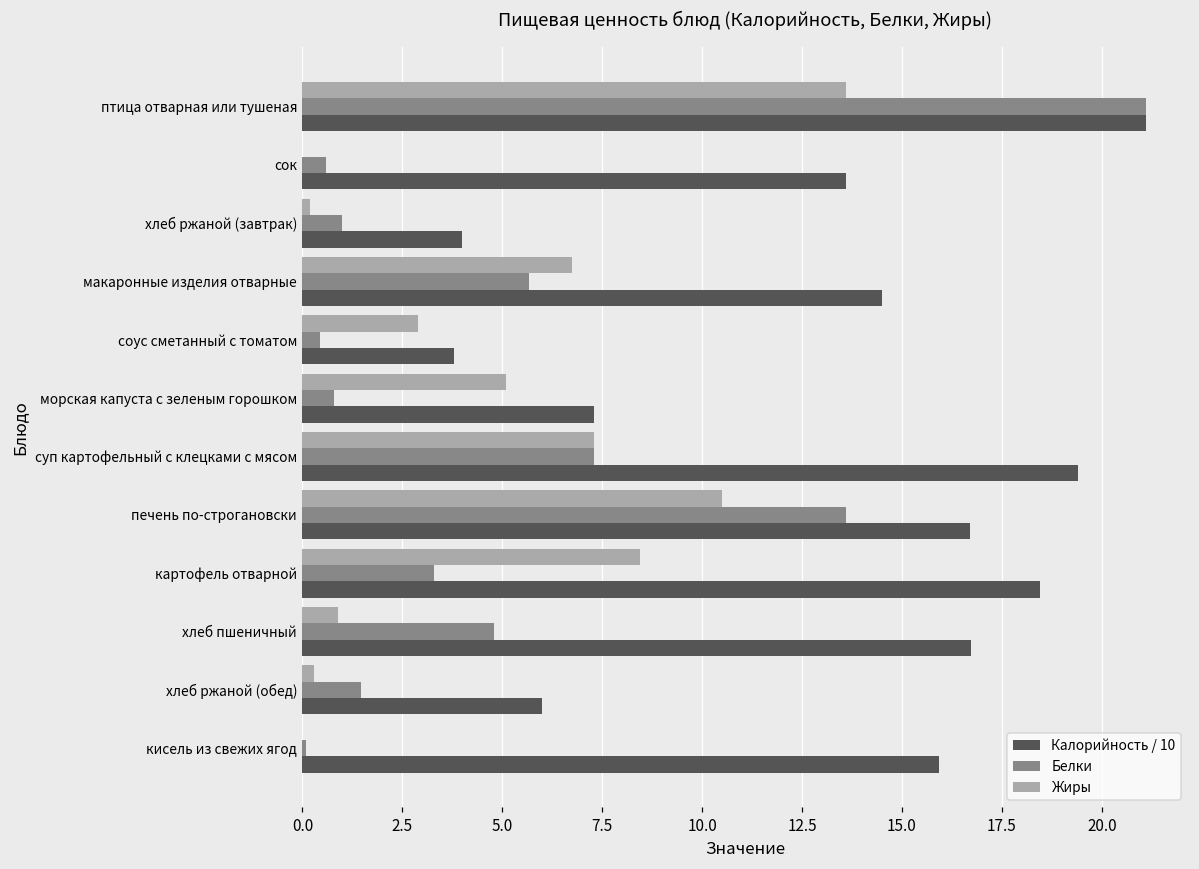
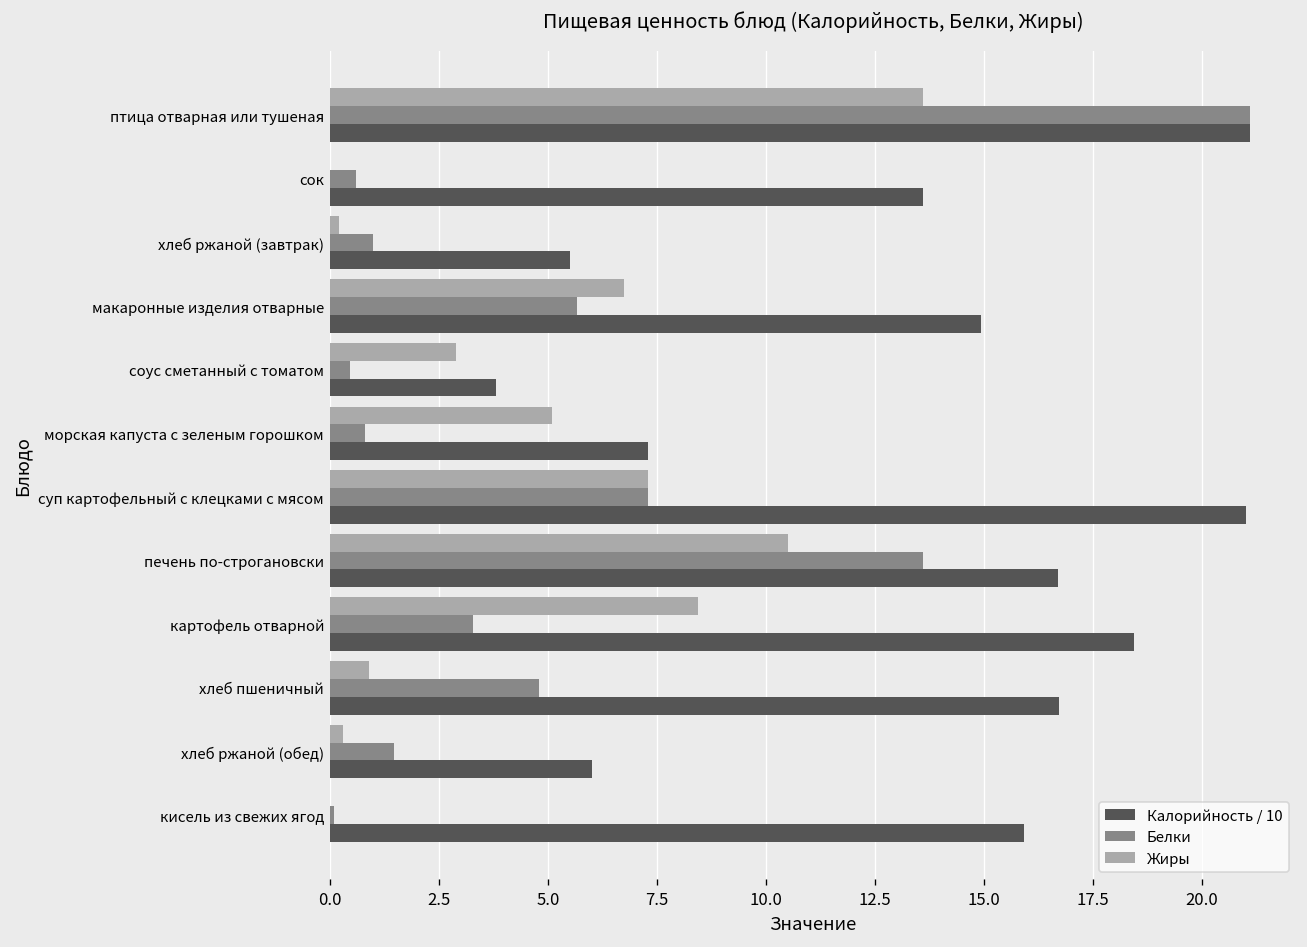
  {
    "Калорийность / 10": {
      "птица отварная или тушеная": 21.1,
      "сок": 13.6,
-     "хлеб ржаной (завтрак)": 4.0,
-     "макаронные изделия отварные": 14.5,
+     "хлеб ржаной (завтрак)": 5.5,
+     "макаронные изделия отварные": 14.9,
      "соус сметанный с томатом": 3.8,
      "морская капуста с зеленым горошком": 7.3,
-     "суп картофельный с клецками с мясом": 19.4,
+     "суп картофельный с клецками с мясом": 21.0,
      "печень по-строгановски": 16.7,
      "картофель отварной": 18.4,
      "хлеб пшеничный": 16.7,
      "хлеб ржаной (обед)": 6.0,
      "кисель из свежих ягод": 15.9
    }
  }
